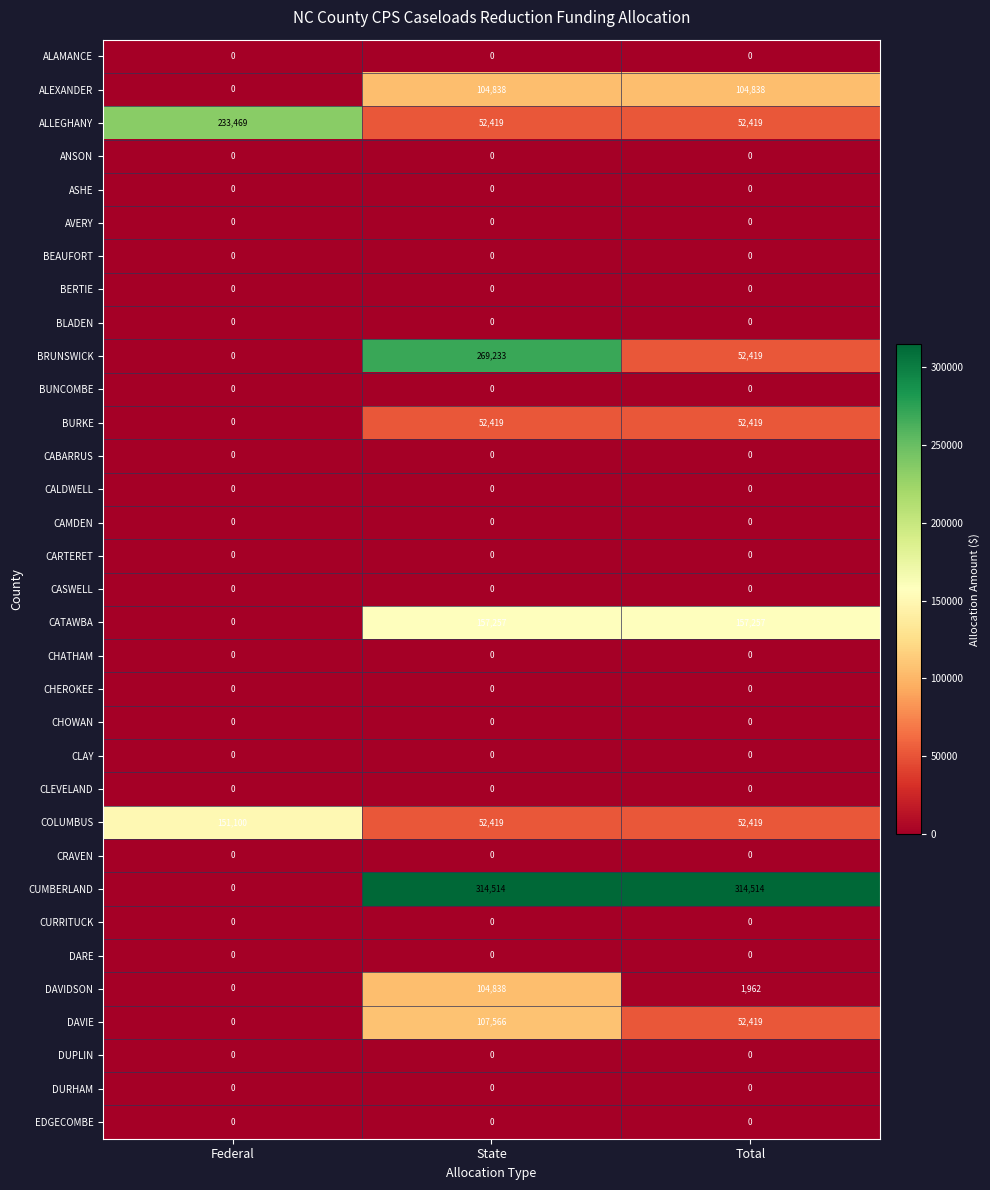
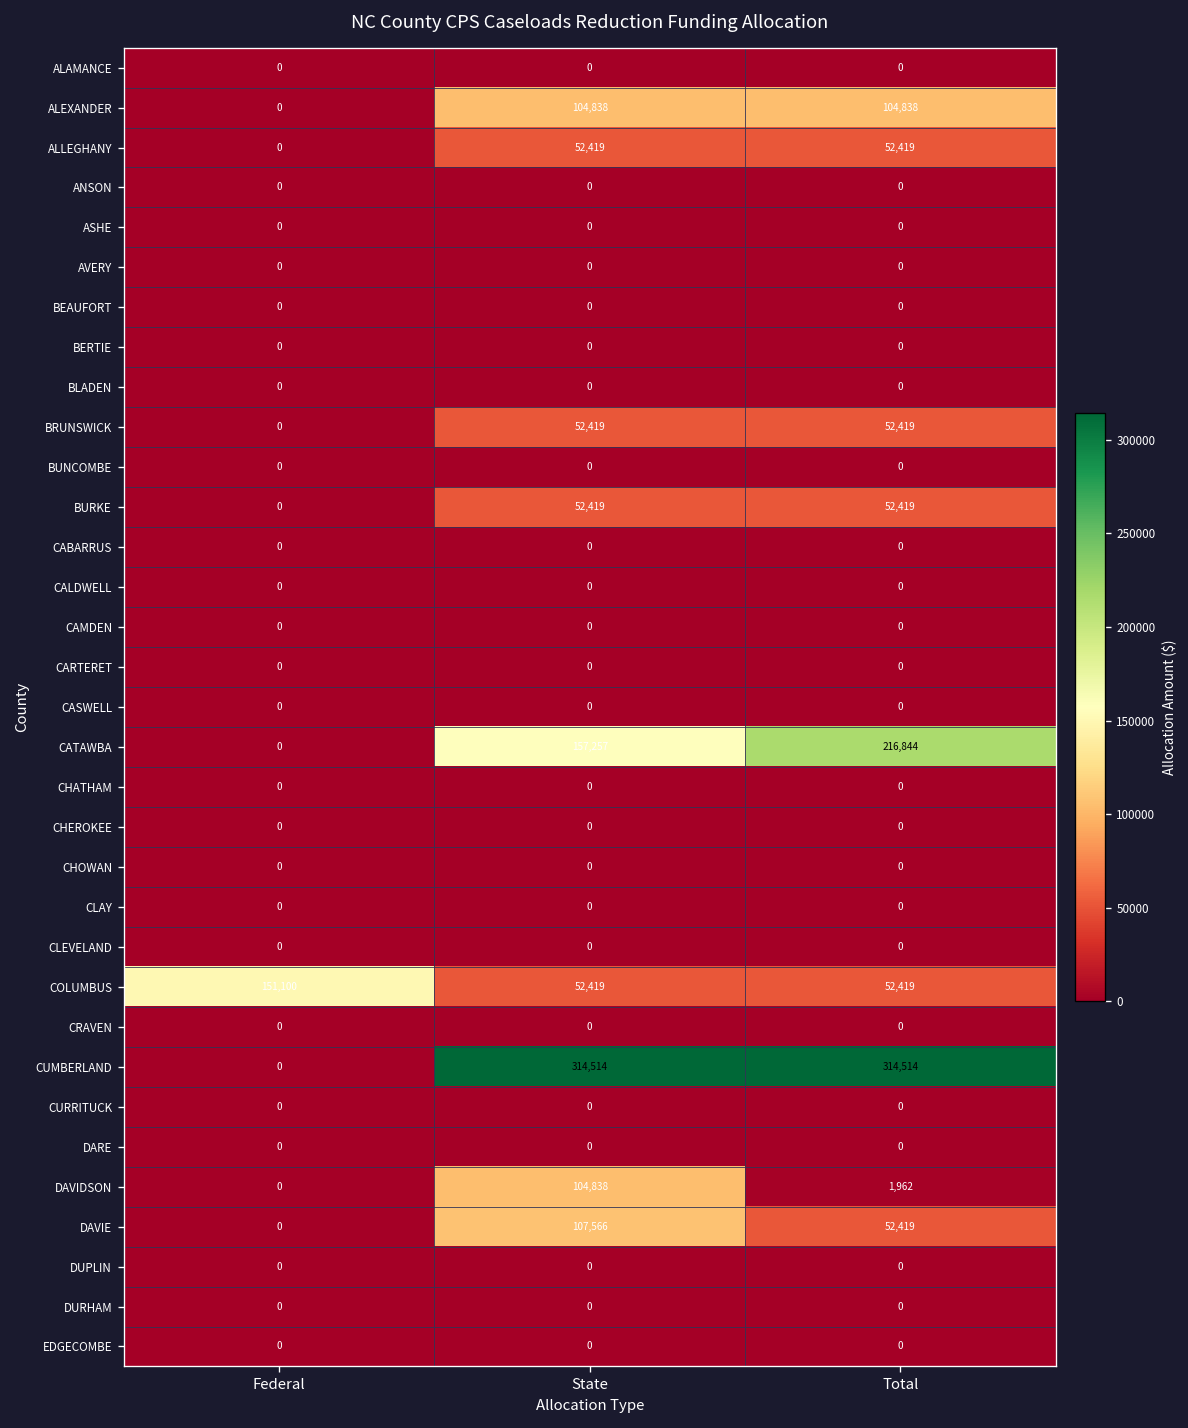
  {
    "ALAMANCE": {
      "Federal": "0",
      "State": "0",
      "Total": "0"
    },
    "ALEXANDER": {
      "Federal": "0",
      "State": "104,838",
      "Total": "104,838"
    },
    "ALLEGHANY": {
-     "Federal": "233,469",
+     "Federal": "0",
      "State": "52,419",
      "Total": "52,419"
    },
    "ANSON": {
      "Federal": "0",
      "State": "0",
      "Total": "0"
    },
    "ASHE": {
      "Federal": "0",
      "State": "0",
      "Total": "0"
    },
    "AVERY": {
      "Federal": "0",
      "State": "0",
      "Total": "0"
    },
    "BEAUFORT": {
      "Federal": "0",
      "State": "0",
      "Total": "0"
    },
    "BERTIE": {
      "Federal": "0",
      "State": "0",
      "Total": "0"
    },
    "BLADEN": {
      "Federal": "0",
      "State": "0",
      "Total": "0"
    },
    "BRUNSWICK": {
      "Federal": "0",
-     "State": "269,233",
+     "State": "52,419",
      "Total": "52,419"
    },
    "BUNCOMBE": {
      "Federal": "0",
      "State": "0",
      "Total": "0"
    },
    "BURKE": {
      "Federal": "0",
      "State": "52,419",
      "Total": "52,419"
    },
    "CABARRUS": {
      "Federal": "0",
      "State": "0",
      "Total": "0"
    },
    "CALDWELL": {
      "Federal": "0",
      "State": "0",
      "Total": "0"
    },
    "CAMDEN": {
      "Federal": "0",
      "State": "0",
      "Total": "0"
    },
    "CARTERET": {
      "Federal": "0",
      "State": "0",
      "Total": "0"
    },
    "CASWELL": {
      "Federal": "0",
      "State": "0",
      "Total": "0"
    },
    "CATAWBA": {
      "Federal": "0",
      "State": "157,257",
-     "Total": "157,257"
+     "Total": "216,844"
    },
    "CHATHAM": {
      "Federal": "0",
      "State": "0",
      "Total": "0"
    },
    "CHEROKEE": {
      "Federal": "0",
      "State": "0",
      "Total": "0"
    },
    "CHOWAN": {
      "Federal": "0",
      "State": "0",
      "Total": "0"
    },
    "CLAY": {
      "Federal": "0",
      "State": "0",
      "Total": "0"
    },
    "CLEVELAND": {
      "Federal": "0",
      "State": "0",
      "Total": "0"
    },
    "COLUMBUS": {
      "Federal": "151,100",
      "State": "52,419",
      "Total": "52,419"
    },
    "CRAVEN": {
      "Federal": "0",
      "State": "0",
      "Total": "0"
    },
    "CUMBERLAND": {
      "Federal": "0",
      "State": "314,514",
      "Total": "314,514"
    },
    "CURRITUCK": {
      "Federal": "0",
      "State": "0",
      "Total": "0"
    },
    "DARE": {
      "Federal": "0",
      "State": "0",
      "Total": "0"
    },
    "DAVIDSON": {
      "Federal": "0",
      "State": "104,838",
      "Total": "1,962"
    },
    "DAVIE": {
      "Federal": "0",
      "State": "107,566",
      "Total": "52,419"
    },
    "DUPLIN": {
      "Federal": "0",
      "State": "0",
      "Total": "0"
    },
    "DURHAM": {
      "Federal": "0",
      "State": "0",
      "Total": "0"
    },
    "EDGECOMBE": {
      "Federal": "0",
      "State": "0",
      "Total": "0"
    }
  }
